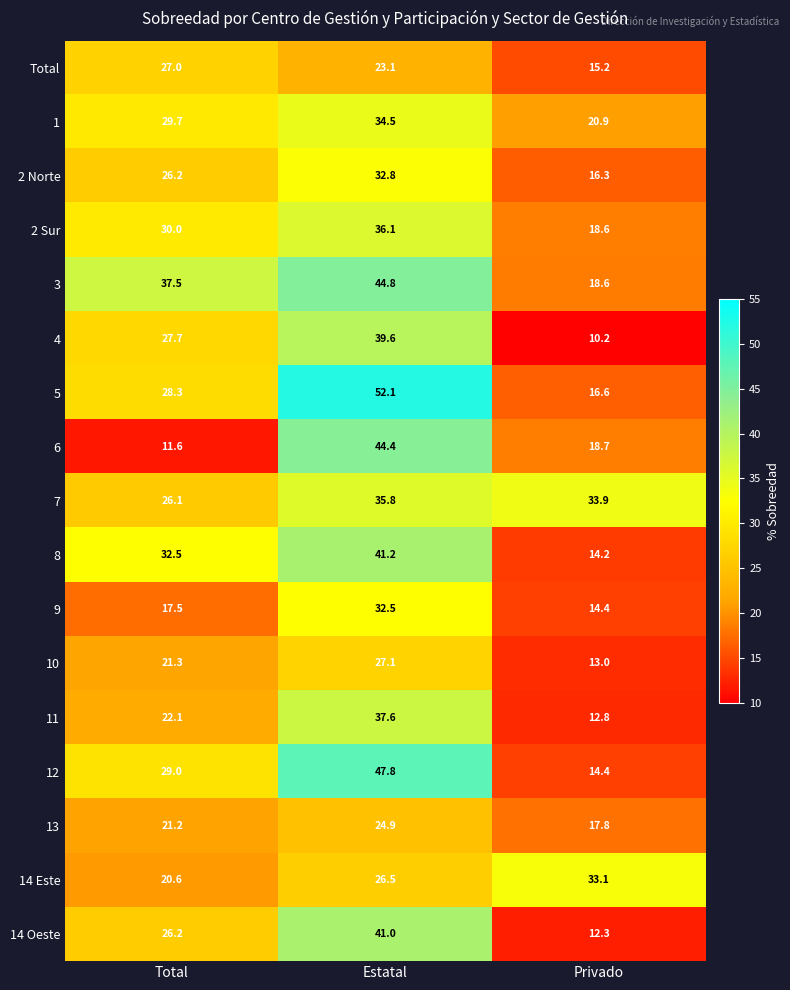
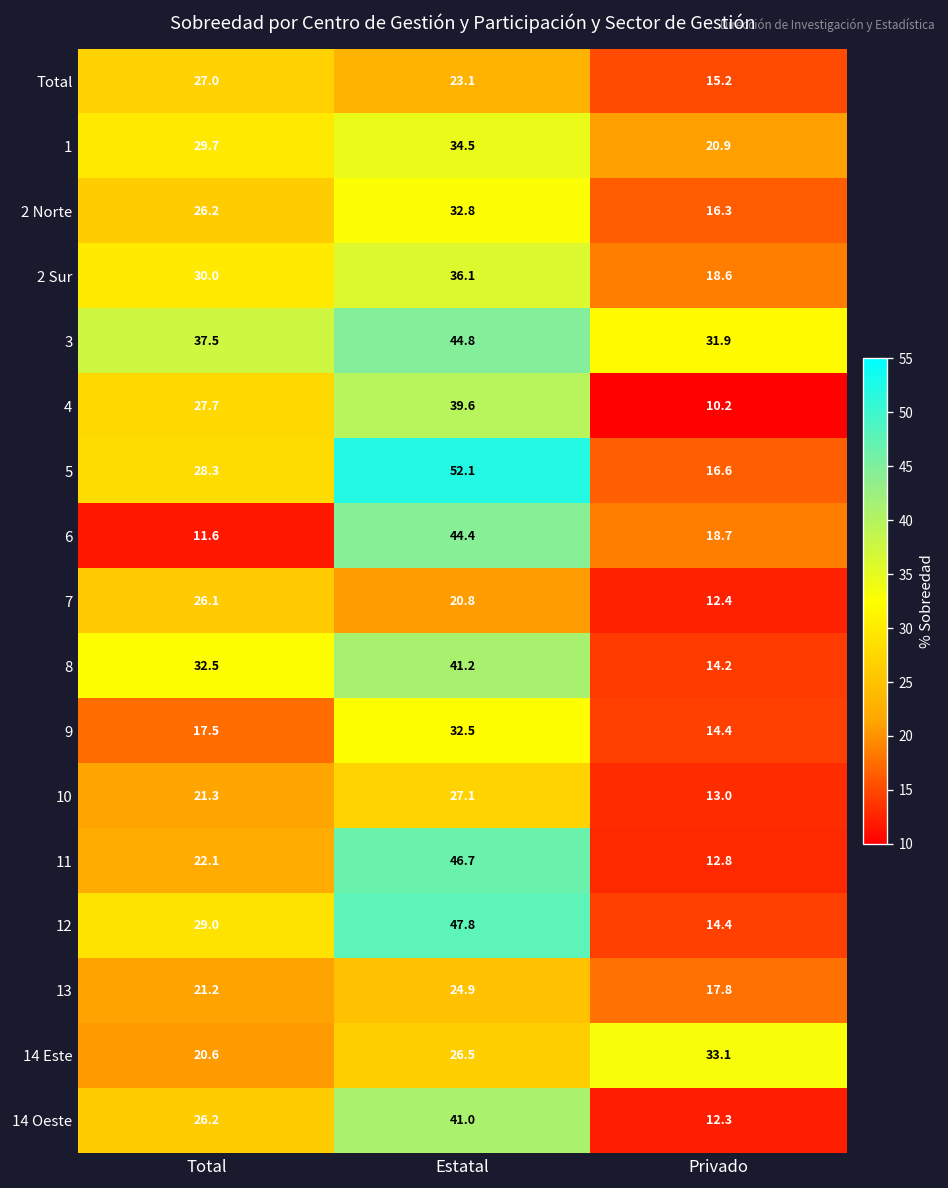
  {
    "Total": {
      "Total": 27.0,
      "Estatal": 23.1,
      "Privado": 15.2
    },
    "1": {
      "Total": 29.7,
      "Estatal": 34.5,
      "Privado": 20.9
    },
    "2 Norte": {
      "Total": 26.2,
      "Estatal": 32.8,
      "Privado": 16.3
    },
    "2 Sur": {
      "Total": 30.0,
      "Estatal": 36.1,
      "Privado": 18.6
    },
    "3": {
      "Total": 37.5,
      "Estatal": 44.8,
-     "Privado": 18.6
+     "Privado": 31.9
    },
    "4": {
      "Total": 27.7,
      "Estatal": 39.6,
      "Privado": 10.2
    },
    "5": {
      "Total": 28.3,
      "Estatal": 52.1,
      "Privado": 16.6
    },
    "6": {
      "Total": 11.6,
      "Estatal": 44.4,
      "Privado": 18.7
    },
    "7": {
      "Total": 26.1,
-     "Estatal": 35.8,
-     "Privado": 33.9
+     "Estatal": 20.8,
+     "Privado": 12.4
    },
    "8": {
      "Total": 32.5,
      "Estatal": 41.2,
      "Privado": 14.2
    },
    "9": {
      "Total": 17.5,
      "Estatal": 32.5,
      "Privado": 14.4
    },
    "10": {
      "Total": 21.3,
      "Estatal": 27.1,
      "Privado": 13.0
    },
    "11": {
      "Total": 22.1,
-     "Estatal": 37.6,
+     "Estatal": 46.7,
      "Privado": 12.8
    },
    "12": {
      "Total": 29.0,
      "Estatal": 47.8,
      "Privado": 14.4
    },
    "13": {
      "Total": 21.2,
      "Estatal": 24.9,
      "Privado": 17.8
    },
    "14 Este": {
      "Total": 20.6,
      "Estatal": 26.5,
      "Privado": 33.1
    },
    "14 Oeste": {
      "Total": 26.2,
      "Estatal": 41.0,
      "Privado": 12.3
    }
  }
